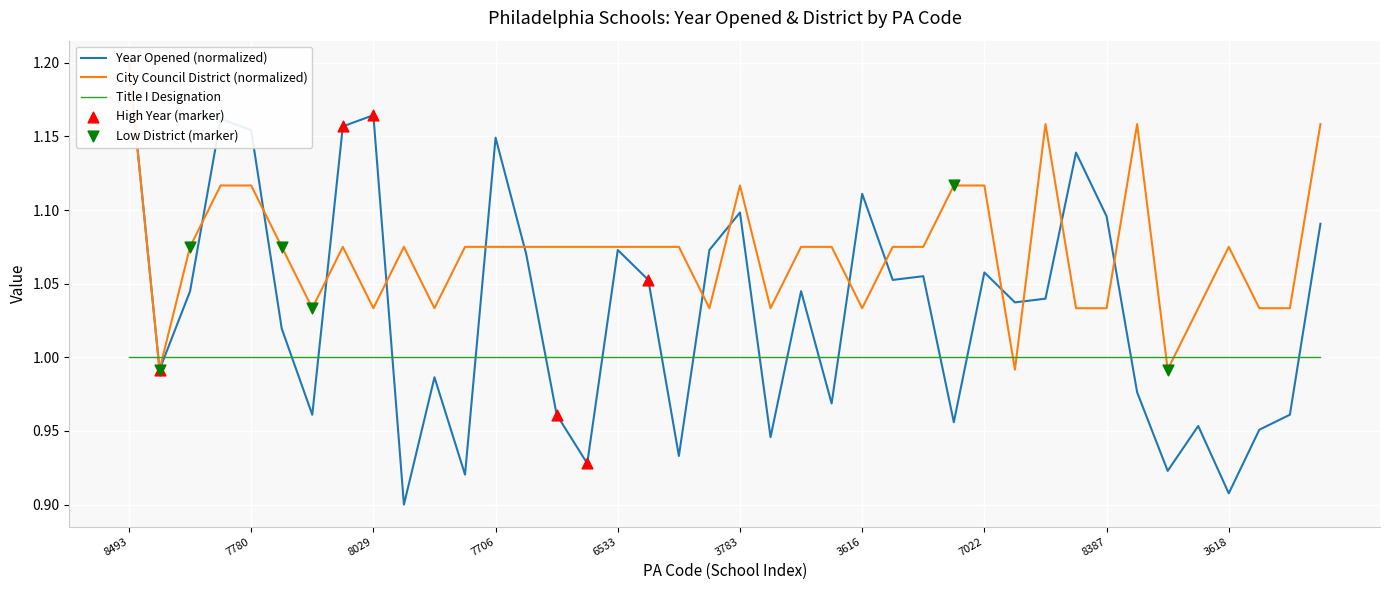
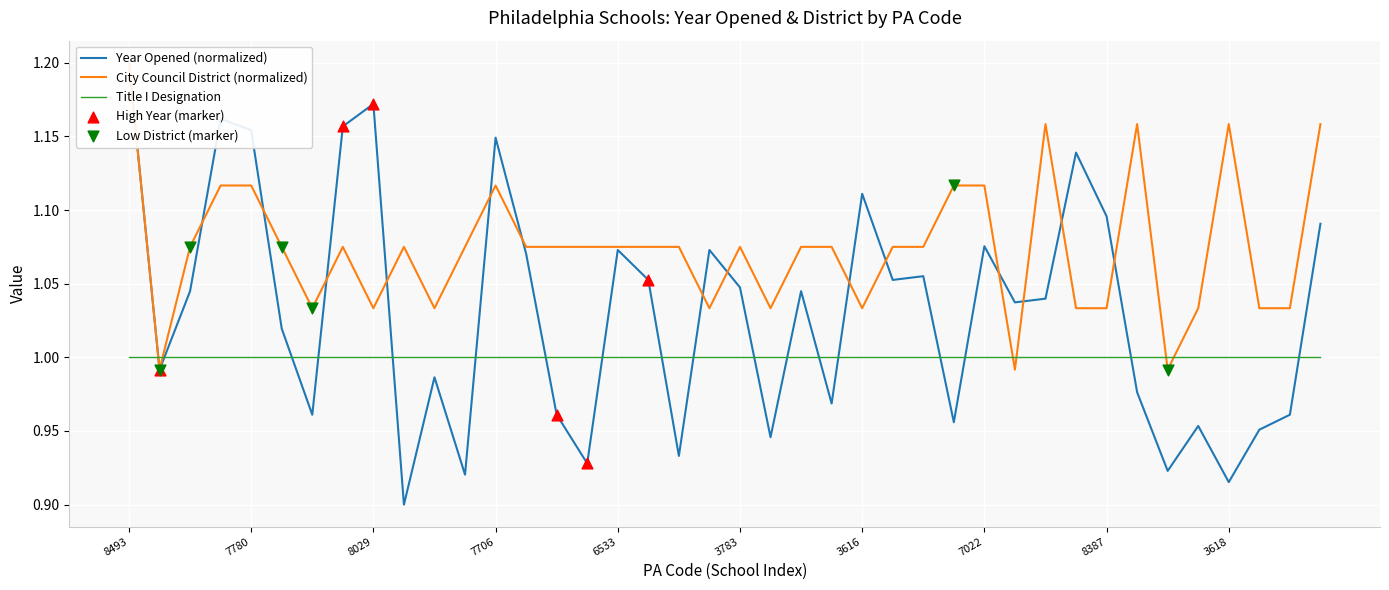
  {
    "Year Opened (normalized)": {
-     "8029": 1.164,
+     "8029": 1.172,
      "7706": 1.149,
      "6533": 1.073,
-     "3783": 1.098,
+     "3783": 1.047,
      "3616": 1.111,
-     "7022": 1.058,
+     "7022": 1.075,
      "8387": 1.096,
-     "3618": 0.908
+     "3618": 0.915
    },
    "City Council District (normalized)": {
      "7780": 1.117,
      "8029": 1.033,
-     "7706": 1.075,
+     "7706": 1.117,
      "6533": 1.075,
-     "3783": 1.117,
+     "3783": 1.075,
      "3616": 1.033,
      "7022": 1.117,
      "8387": 1.033,
-     "3618": 1.075
+     "3618": 1.158
    },
    "Title I Designation": {
      "8493": 1.000,
      "7780": 1.000,
      "8029": 1.000,
      "7706": 1.000,
      "6533": 1.000,
      "3783": 1.000,
      "3616": 1.000,
      "7022": 1.000,
      "8387": 1.000,
      "3618": 1.000
    }
  }
